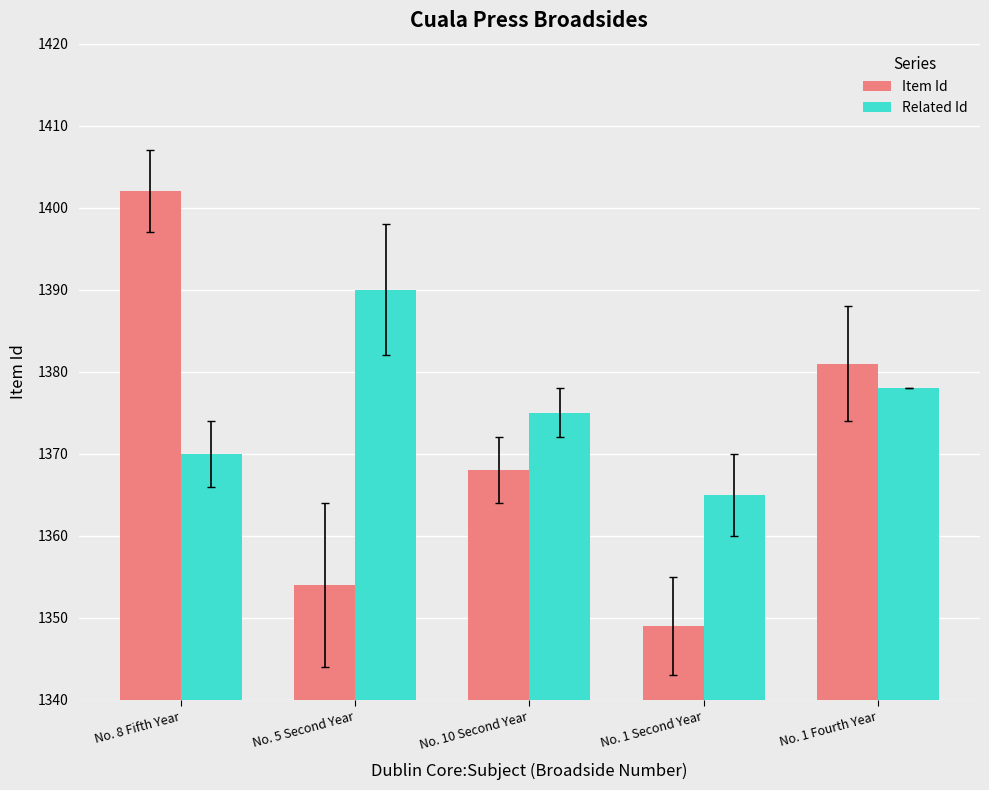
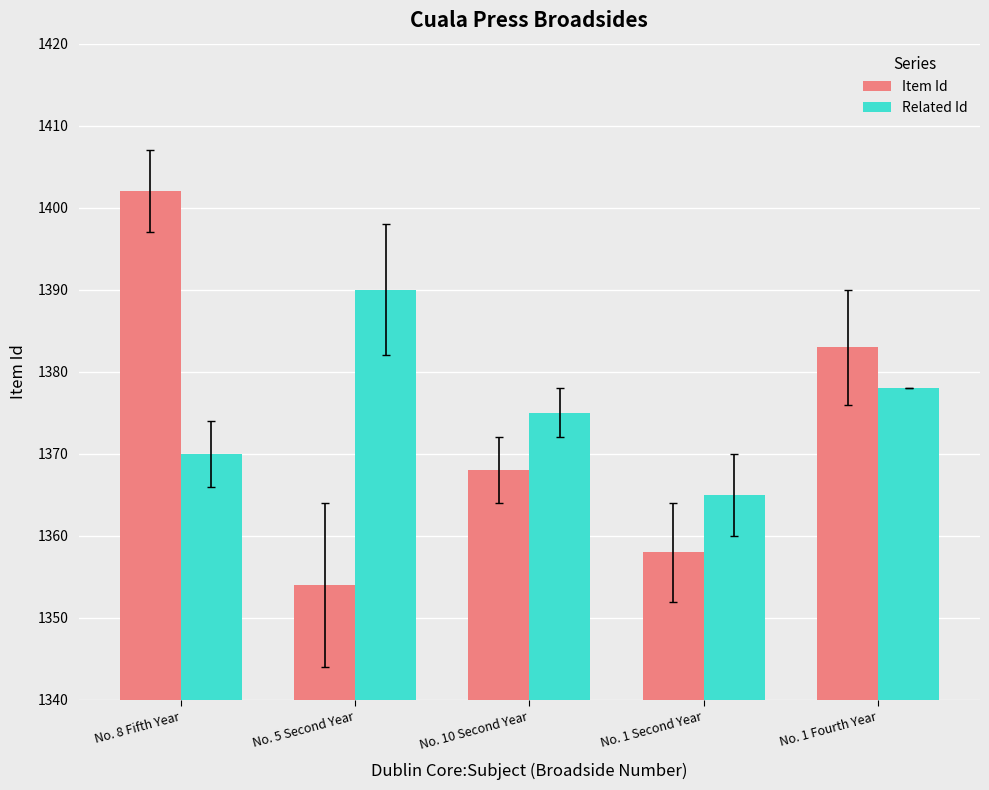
  {
    "Item Id": {
      "No. 8 Fifth Year": 1402,
      "No. 5 Second Year": 1354,
      "No. 10 Second Year": 1368,
-     "No. 1 Second Year": 1349,
-     "No. 1 Fourth Year": 1381
+     "No. 1 Second Year": 1358,
+     "No. 1 Fourth Year": 1383
    },
    "Related Id": {
      "No. 8 Fifth Year": 1370,
      "No. 5 Second Year": 1390,
      "No. 10 Second Year": 1375,
      "No. 1 Second Year": 1365,
      "No. 1 Fourth Year": 1378
    }
  }
